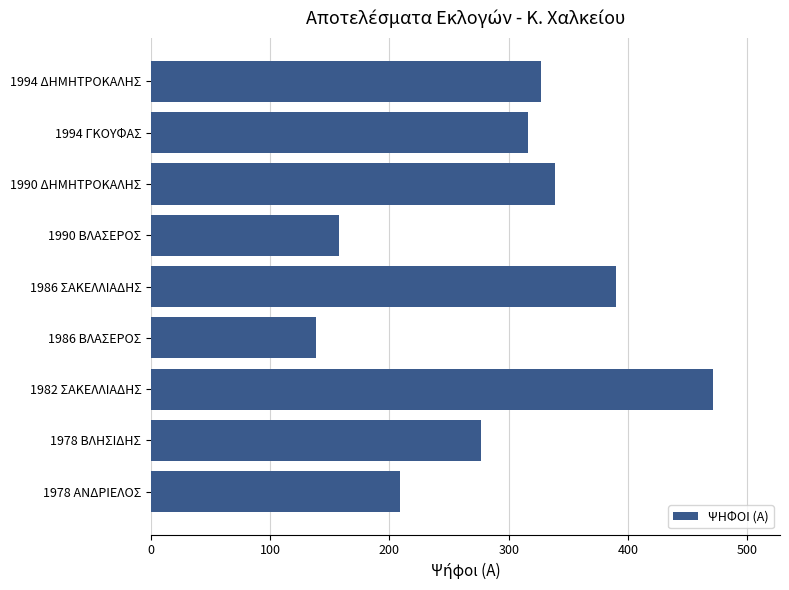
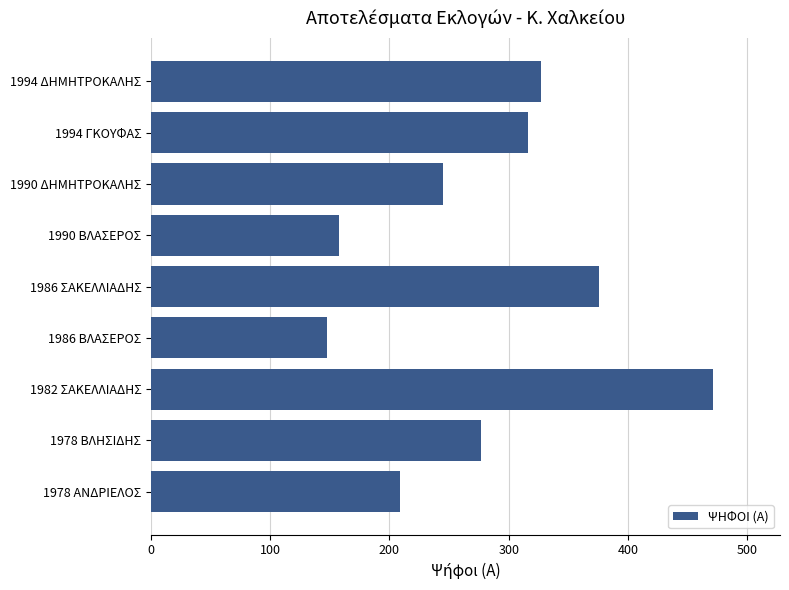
  {
    "1994 ΔΗΜΗΤΡΟΚΑΛΗΣ": 327,
    "1994 ΓΚΟΥΦΑΣ": 316,
-   "1990 ΔΗΜΗΤΡΟΚΑΛΗΣ": 339,
+   "1990 ΔΗΜΗΤΡΟΚΑΛΗΣ": 245,
    "1990 ΒΛΑΣΕΡΟΣ": 158,
-   "1986 ΣΑΚΕΛΛΙΑΔΗΣ": 390,
-   "1986 ΒΛΑΣΕΡΟΣ": 138,
+   "1986 ΣΑΚΕΛΛΙΑΔΗΣ": 376,
+   "1986 ΒΛΑΣΕΡΟΣ": 148,
    "1982 ΣΑΚΕΛΛΙΑΔΗΣ": 471,
    "1978 ΒΛΗΣΙΔΗΣ": 277,
    "1978 ΑΝΔΡΙΕΛΟΣ": 209
  }
